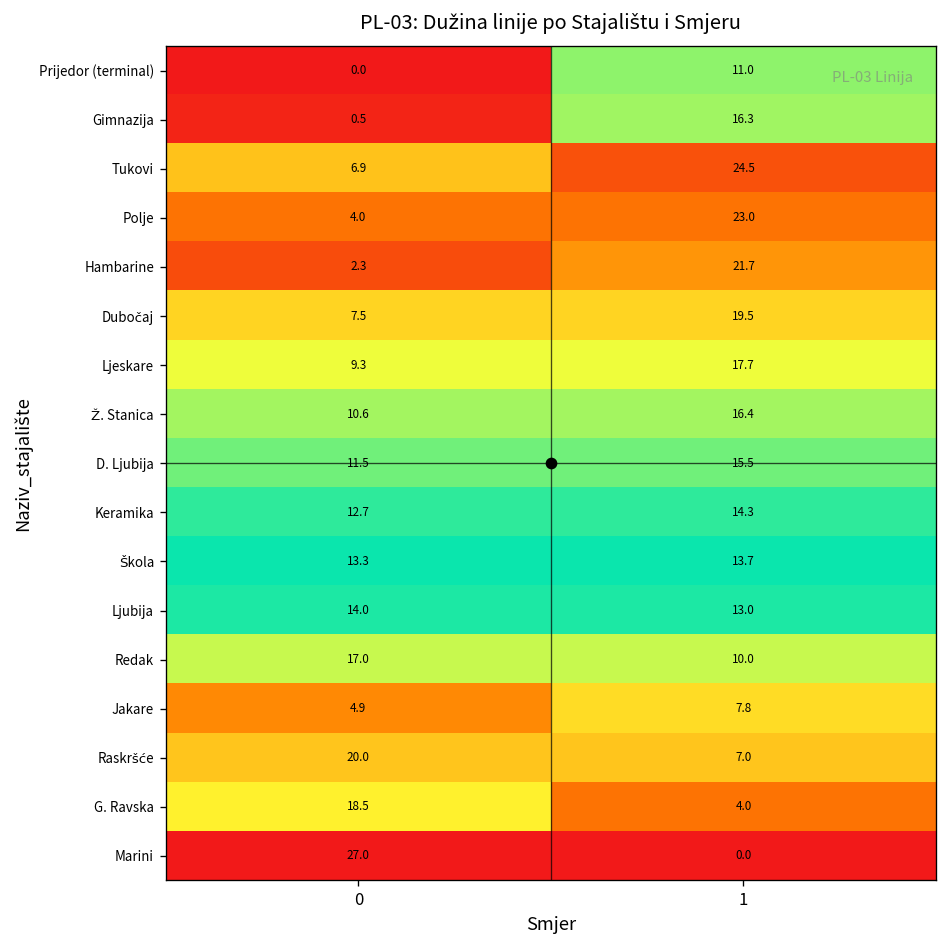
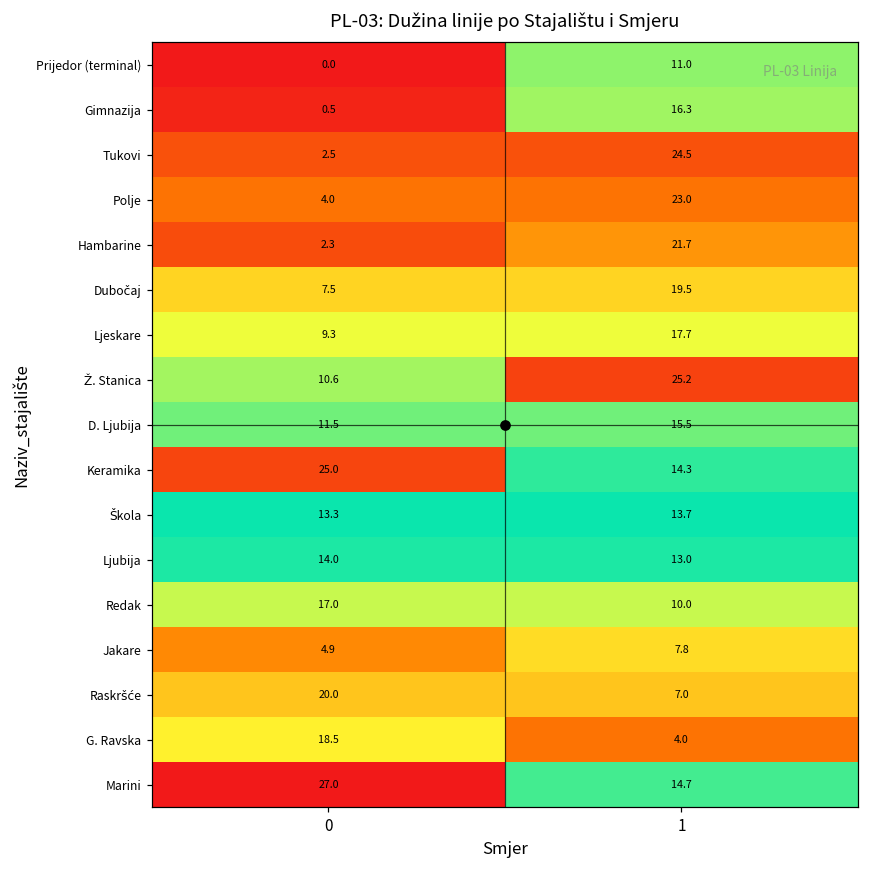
  {
    "Prijedor (terminal)": {
      "0": 0.0
    },
    "Gimnazija": {
      "0": 0.5,
      "1": 16.3
    },
    "Tukovi": {
-     "0": 6.9,
+     "0": 2.5,
      "1": 24.5
    },
    "Polje": {
      "0": 4.0,
      "1": 23.0
    },
    "Hambarine": {
      "0": 2.3,
      "1": 21.7
    },
    "Dubočaj": {
      "0": 7.5,
      "1": 19.5
    },
    "Ljeskare": {
      "0": 9.3,
      "1": 17.7
    },
    "Ž. Stanica": {
      "0": 10.6,
-     "1": 16.4
+     "1": 25.2
    },
    "D. Ljubija": {
      "0": 11.5,
      "1": 15.5
    },
    "Keramika": {
-     "0": 12.7,
+     "0": 25.0,
      "1": 14.3
    },
    "Škola": {
      "0": 13.3,
      "1": 13.7
    },
    "Ljubija": {
      "0": 14.0,
      "1": 13.0
    },
    "Redak": {
      "0": 17.0,
      "1": 10.0
    },
    "Jakare": {
      "0": 4.9,
      "1": 7.8
    },
    "Raskršće": {
      "0": 20.0,
      "1": 7.0
    },
    "G. Ravska": {
      "0": 18.5,
      "1": 4.0
    },
    "Marini": {
      "0": 27.0,
-     "1": 0.0
+     "1": 14.7
    }
  }
